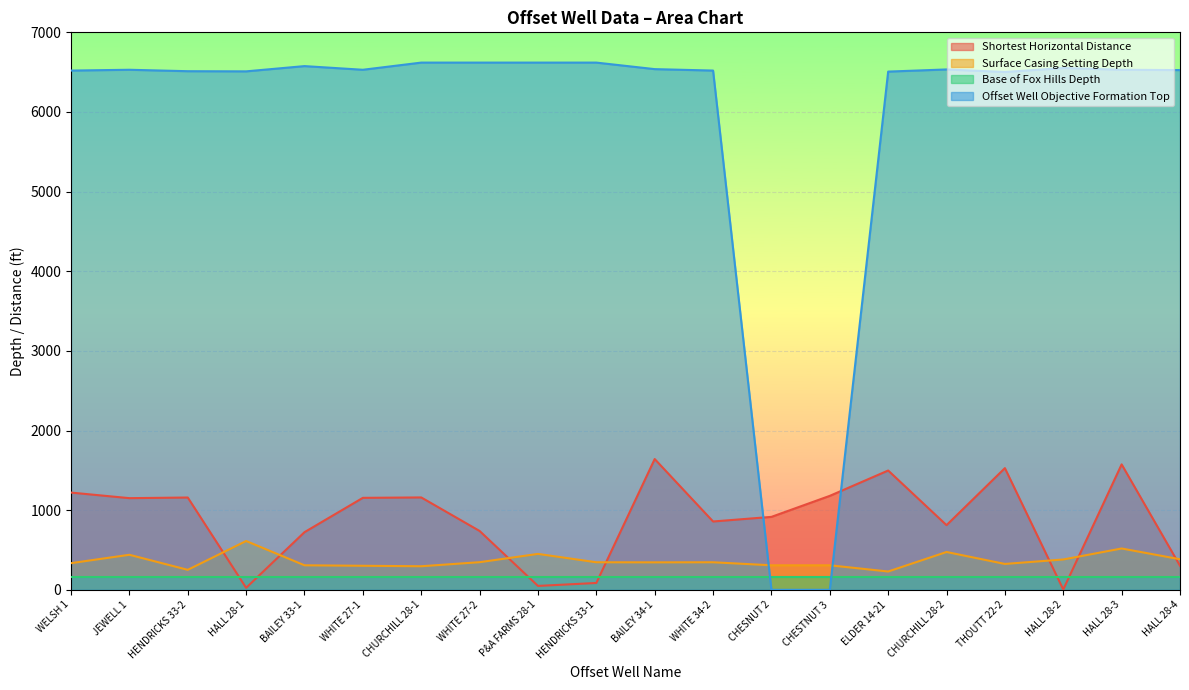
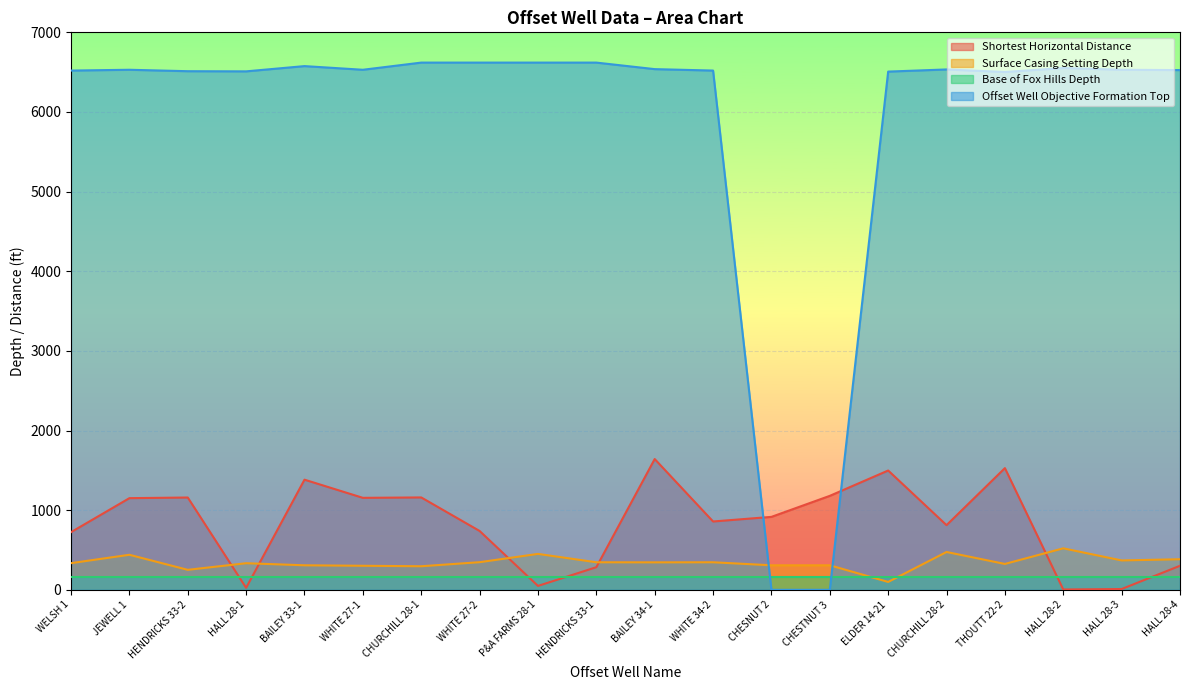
  {
    "Shortest Horizontal Distance": {
-     "WELSH 1": 1200,
+     "WELSH 1": 700,
      "JEWELL 1": 1200,
      "HENDRICKS 33-2": 1200,
      "HALL 28-1": 0,
-     "BAILEY 33-1": 700,
+     "BAILEY 33-1": 1400,
      "WHITE 27-1": 1200,
      "CHURCHILL 28-1": 1200,
      "WHITE 27-2": 700,
      "P&A FARMS 28-1": 0,
-     "HENDRICKS 33-1": 100,
+     "HENDRICKS 33-1": 300,
      "BAILEY 34-1": 1600,
      "WHITE 34-2": 900,
      "CHESNUT 2": 900,
      "CHESTNUT 3": 1200,
      "ELDER 14-21": 1500,
      "CHURCHILL 28-2": 800,
      "THOUTT 22-2": 1500,
      "HALL 28-2": 0,
-     "HALL 28-3": 1600,
+     "HALL 28-3": 0,
      "HALL 28-4": 300
    },
    "Surface Casing Setting Depth": {
      "WELSH 1": 300,
      "JEWELL 1": 400,
      "HENDRICKS 33-2": 300,
-     "HALL 28-1": 600,
+     "HALL 28-1": 300,
      "BAILEY 33-1": 300,
      "WHITE 27-1": 300,
      "CHURCHILL 28-1": 300,
      "WHITE 27-2": 300,
      "P&A FARMS 28-1": 500,
      "HENDRICKS 33-1": 300,
      "BAILEY 34-1": 300,
      "WHITE 34-2": 300,
      "CHESNUT 2": 300,
      "CHESTNUT 3": 300,
-     "ELDER 14-21": 200,
+     "ELDER 14-21": 100,
      "CHURCHILL 28-2": 500,
      "THOUTT 22-2": 300,
-     "HALL 28-2": 400,
-     "HALL 28-3": 500,
+     "HALL 28-2": 500,
+     "HALL 28-3": 400,
      "HALL 28-4": 400
    },
    "Base of Fox Hills Depth": {
      "WELSH 1": 200,
      "JEWELL 1": 200,
      "HENDRICKS 33-2": 200,
      "HALL 28-1": 200,
      "BAILEY 33-1": 200,
      "WHITE 27-1": 200,
      "CHURCHILL 28-1": 200,
      "WHITE 27-2": 200,
      "P&A FARMS 28-1": 200,
      "HENDRICKS 33-1": 200,
      "BAILEY 34-1": 200,
      "WHITE 34-2": 200,
      "CHESNUT 2": 200,
      "CHESTNUT 3": 200,
      "ELDER 14-21": 200,
      "CHURCHILL 28-2": 200,
      "THOUTT 22-2": 200,
      "HALL 28-2": 200,
      "HALL 28-3": 200,
      "HALL 28-4": 200
    },
    "Offset Well Objective Formation Top": {
      "WELSH 1": 6500,
      "JEWELL 1": 6500,
      "HENDRICKS 33-2": 6500,
      "HALL 28-1": 6500,
      "BAILEY 33-1": 6600,
      "WHITE 27-1": 6500,
      "CHURCHILL 28-1": 6600,
      "WHITE 27-2": 6600,
      "P&A FARMS 28-1": 6600,
      "HENDRICKS 33-1": 6600,
      "BAILEY 34-1": 6500,
      "WHITE 34-2": 6500,
      "CHESNUT 2": 0,
      "CHESTNUT 3": 0,
      "ELDER 14-21": 6500,
      "CHURCHILL 28-2": 6500,
      "HALL 28-4": 6500
    }
  }
